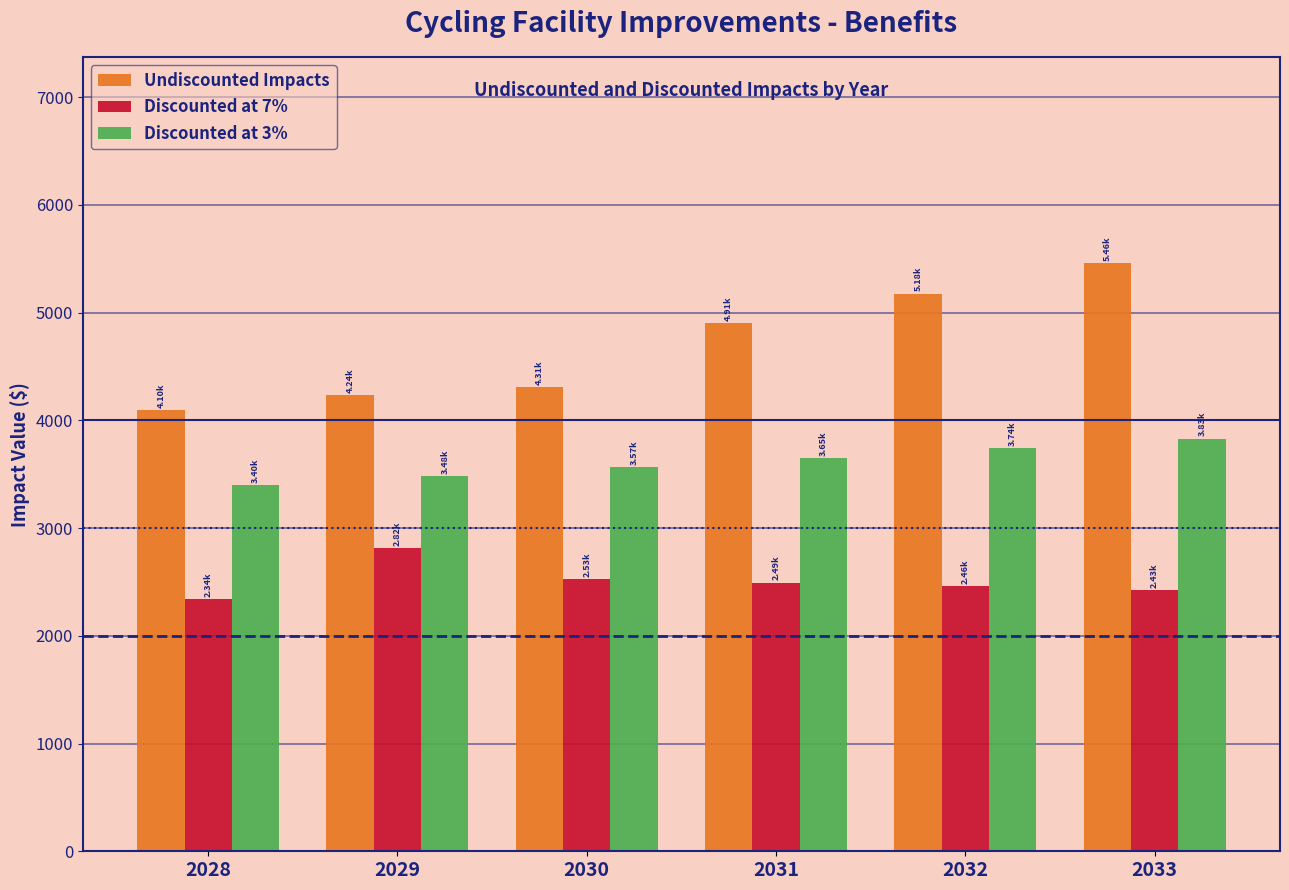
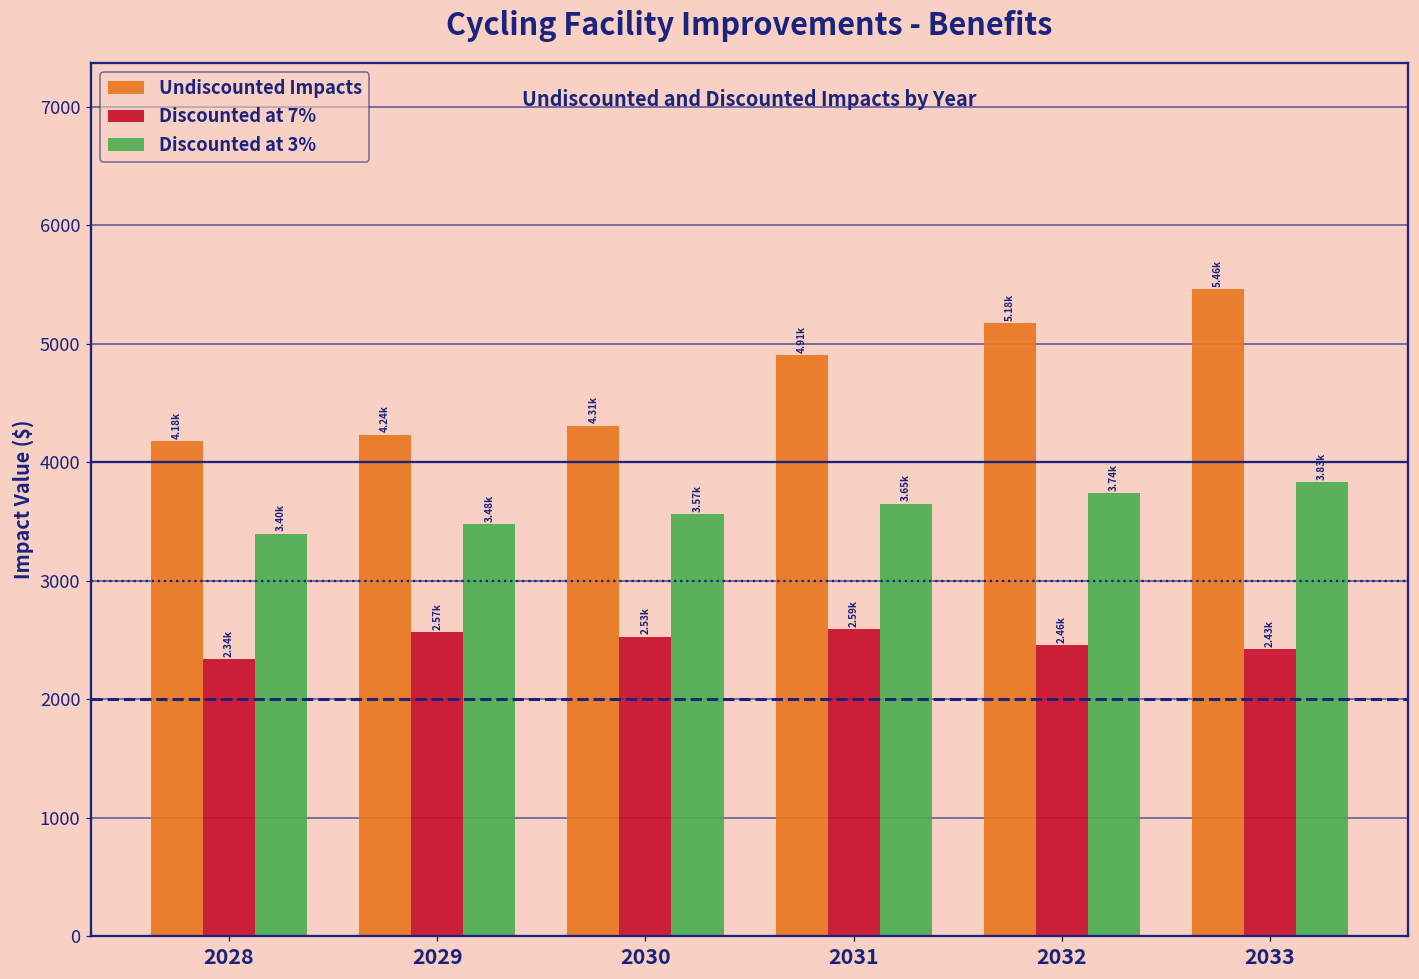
  {
    "Undiscounted Impacts": {
-     "2028": "4.10k",
+     "2028": "4.18k",
      "2029": "4.24k",
      "2030": "4.31k",
      "2031": "4.91k",
      "2032": "5.18k",
      "2033": "5.46k"
    },
    "Discounted at 7%": {
      "2028": "2.34k",
-     "2029": "2.82k",
+     "2029": "2.57k",
      "2030": "2.53k",
-     "2031": "2.49k",
+     "2031": "2.59k",
      "2032": "2.46k",
      "2033": "2.43k"
    },
    "Discounted at 3%": {
      "2028": "3.40k",
      "2029": "3.48k",
      "2030": "3.57k",
      "2031": "3.65k",
      "2032": "3.74k",
      "2033": "3.83k"
    }
  }
